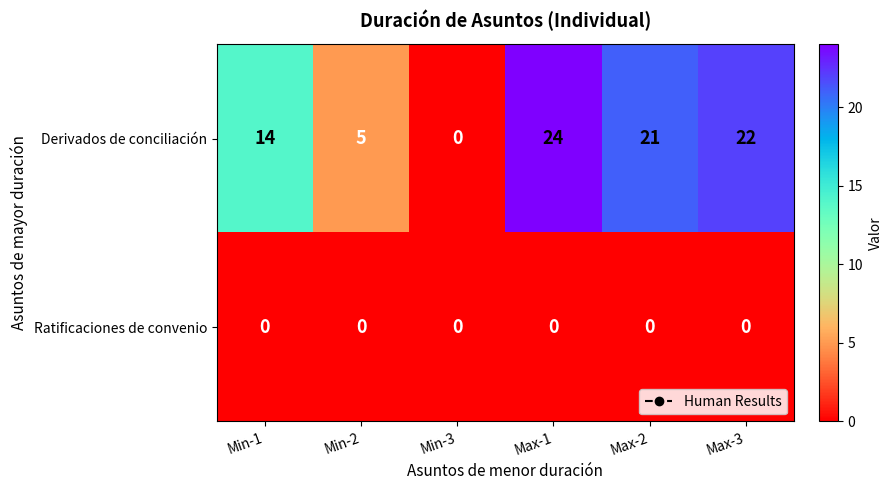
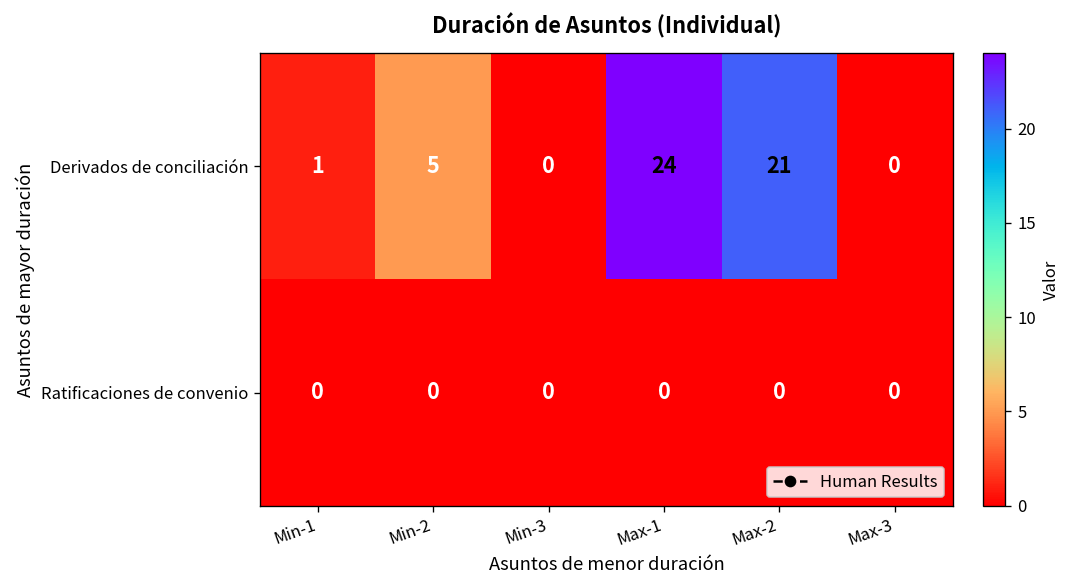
  {
    "Derivados de conciliación": {
-     "Min-1": 14,
+     "Min-1": 1,
      "Min-2": 5,
      "Min-3": 0,
      "Max-1": 24,
      "Max-2": 21,
-     "Max-3": 22
+     "Max-3": 0
    },
    "Ratificaciones de convenio": {
      "Min-1": 0,
      "Min-2": 0,
      "Min-3": 0,
      "Max-1": 0,
      "Max-2": 0,
      "Max-3": 0
    }
  }
